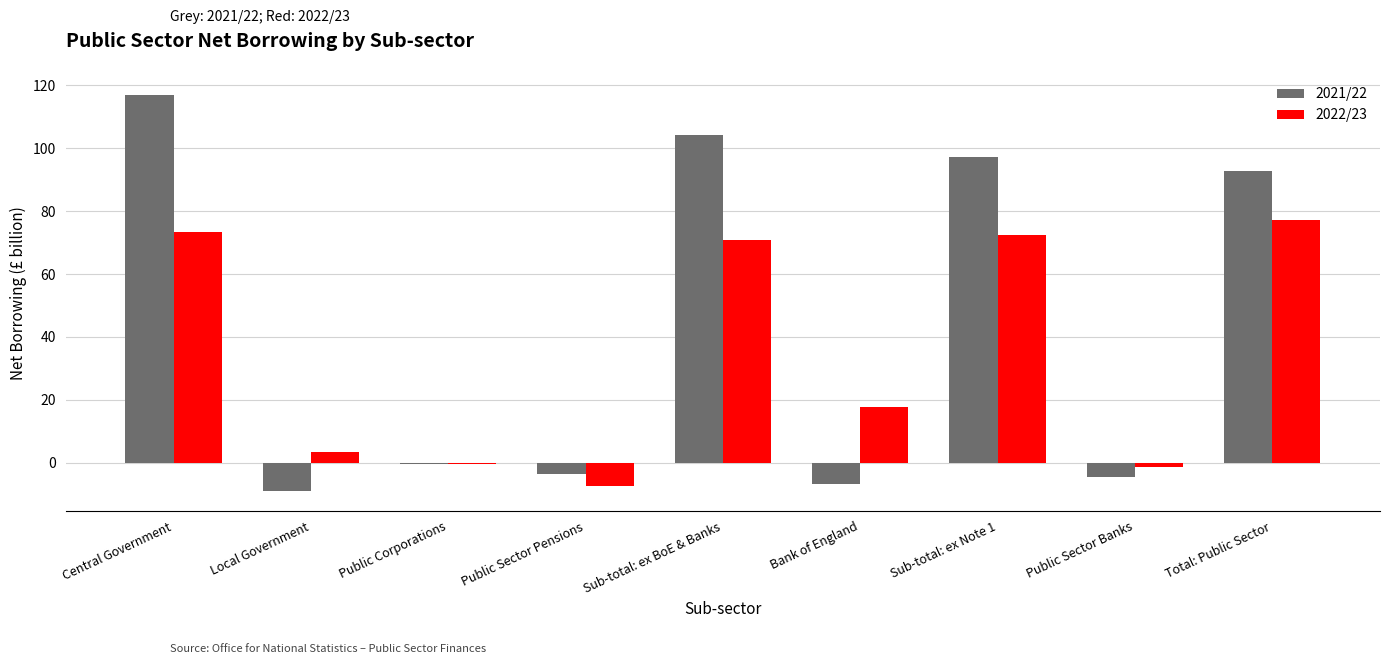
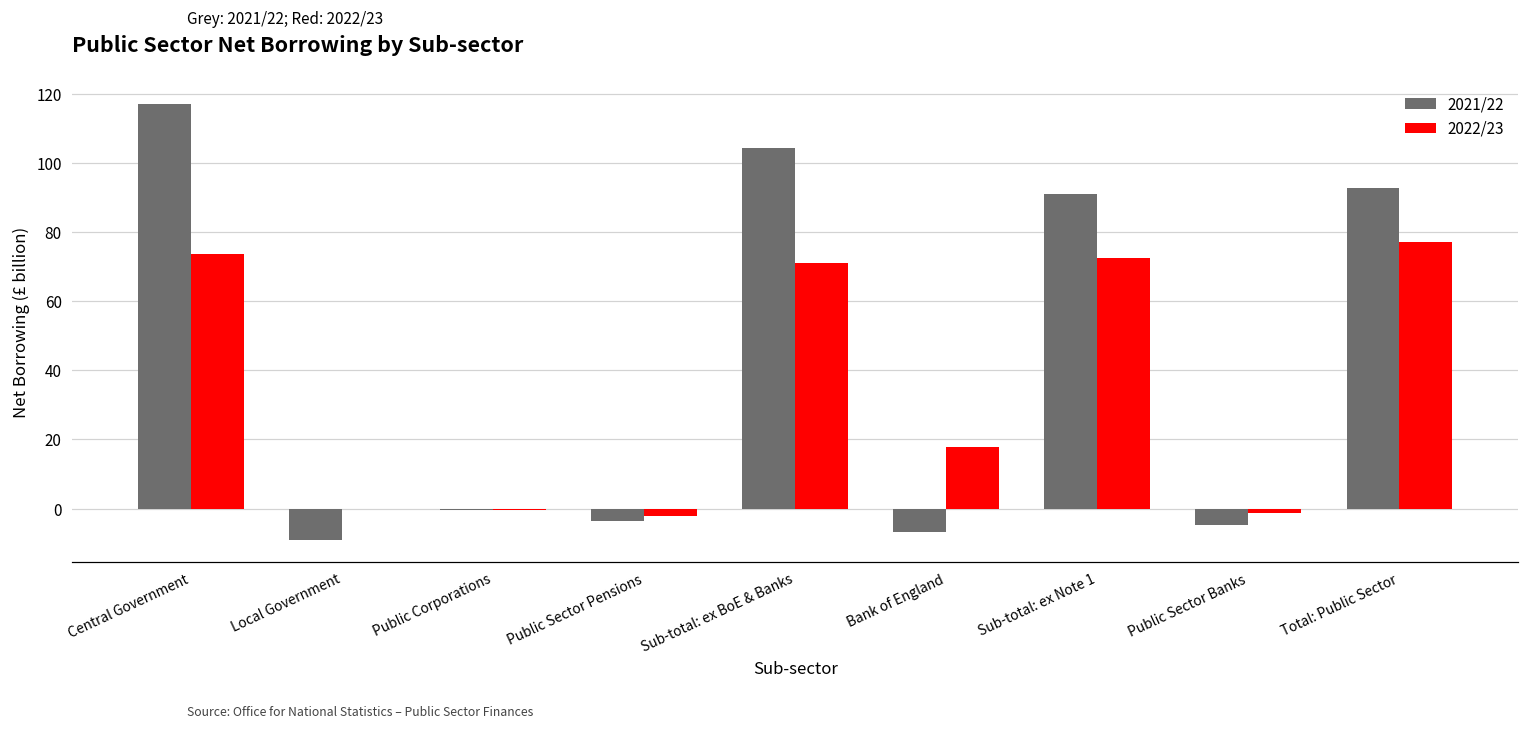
  {
    "2021/22": {
      "Central Government": 117,
      "Local Government": -9,
      "Public Sector Pensions": -4,
      "Sub-total: ex BoE & Banks": 104,
      "Bank of England": -7,
-     "Sub-total: ex Note 1": 97,
+     "Sub-total: ex Note 1": 91,
      "Public Sector Banks": -5,
      "Total: Public Sector": 93
    },
    "2022/23": {
      "Central Government": 74,
-     "Local Government": 3,
-     "Public Sector Pensions": -7,
+     "Local Government": 0,
+     "Public Sector Pensions": -2,
      "Sub-total: ex BoE & Banks": 71,
      "Bank of England": 18,
      "Sub-total: ex Note 1": 73,
      "Public Sector Banks": -1,
      "Total: Public Sector": 77
    }
  }
